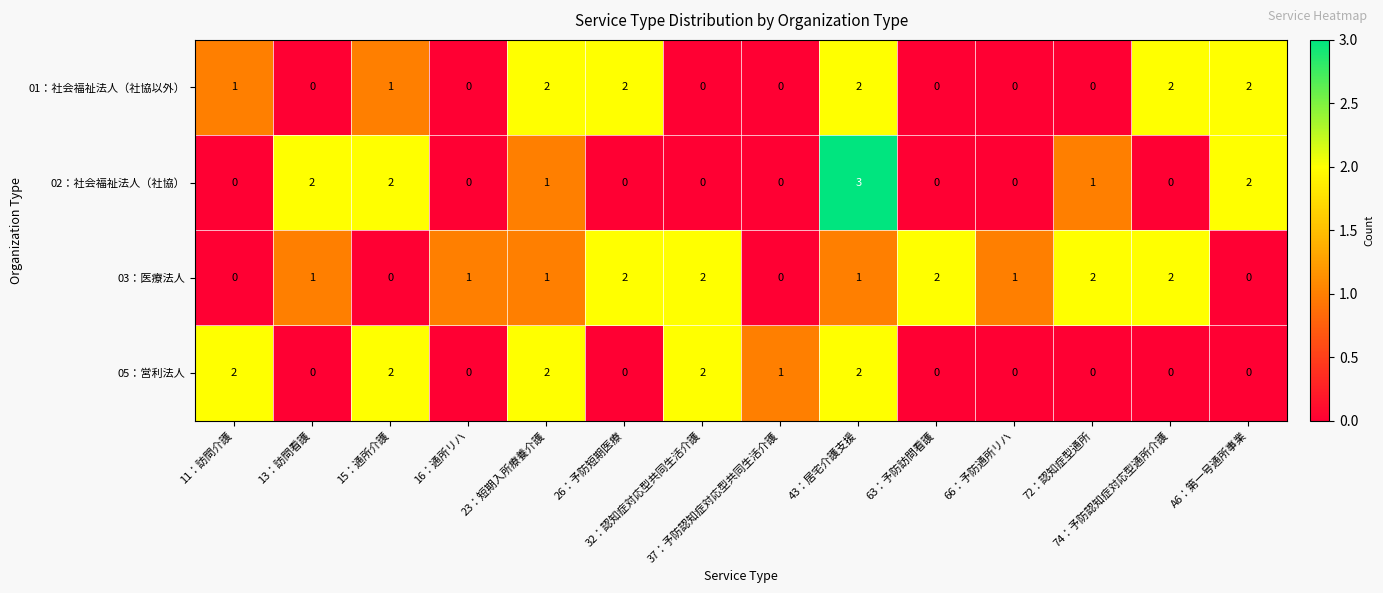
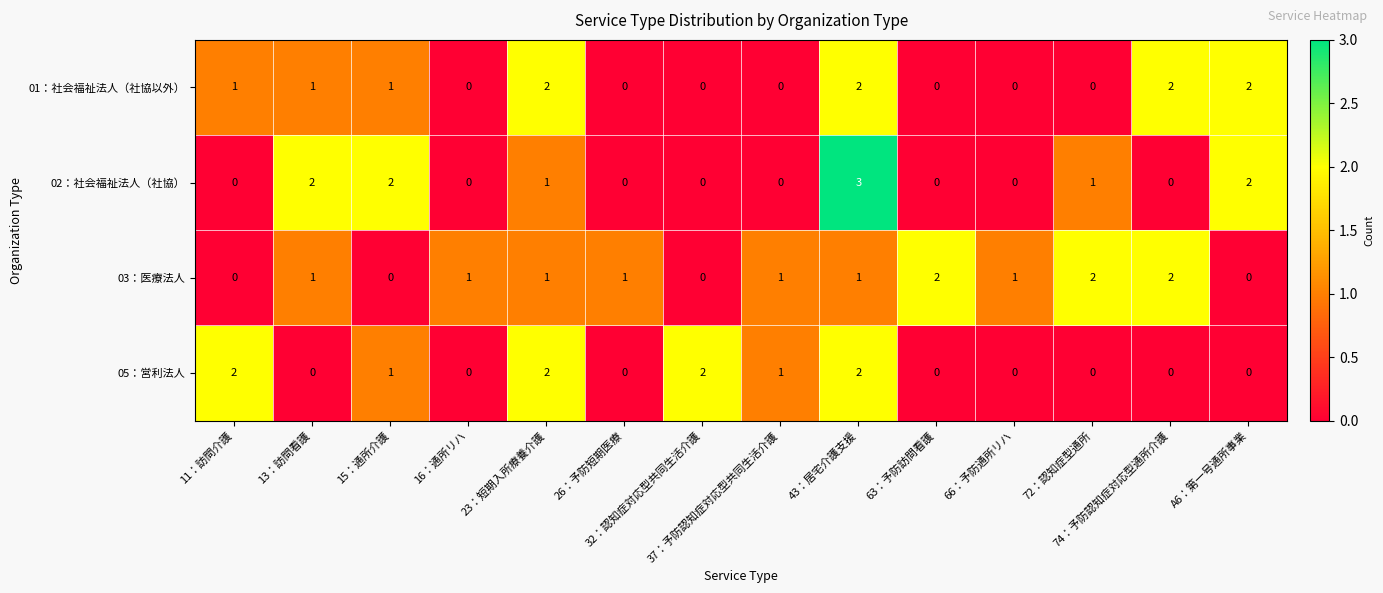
  {
    "01：社会福祉法人（社協以外）": {
      "11：訪問介護": 1,
-     "13：訪問看護": 0,
+     "13：訪問看護": 1,
      "15：通所介護": 1,
      "16：通所リハ": 0,
      "23：短期入所療養介護": 2,
-     "26：予防短期医療": 2,
+     "26：予防短期医療": 0,
      "32：認知症対応型共同生活介護": 0,
      "37：予防認知症対応型共同生活介護": 0,
      "43：居宅介護支援": 2,
      "63：予防訪問看護": 0,
      "66：予防通所リハ": 0,
      "72：認知症型通所": 0,
      "74：予防認知症対応型通所介護": 2,
      "A6：第一号通所事業": 2
    },
    "02：社会福祉法人（社協）": {
      "11：訪問介護": 0,
      "13：訪問看護": 2,
      "15：通所介護": 2,
      "16：通所リハ": 0,
      "23：短期入所療養介護": 1,
      "26：予防短期医療": 0,
      "32：認知症対応型共同生活介護": 0,
      "37：予防認知症対応型共同生活介護": 0,
      "43：居宅介護支援": 3,
      "63：予防訪問看護": 0,
      "66：予防通所リハ": 0,
      "72：認知症型通所": 1,
      "74：予防認知症対応型通所介護": 0,
      "A6：第一号通所事業": 2
    },
    "03：医療法人": {
      "11：訪問介護": 0,
      "13：訪問看護": 1,
      "15：通所介護": 0,
      "16：通所リハ": 1,
      "23：短期入所療養介護": 1,
-     "26：予防短期医療": 2,
-     "32：認知症対応型共同生活介護": 2,
-     "37：予防認知症対応型共同生活介護": 0,
+     "26：予防短期医療": 1,
+     "32：認知症対応型共同生活介護": 0,
+     "37：予防認知症対応型共同生活介護": 1,
      "43：居宅介護支援": 1,
      "63：予防訪問看護": 2,
      "66：予防通所リハ": 1,
      "72：認知症型通所": 2,
      "74：予防認知症対応型通所介護": 2,
      "A6：第一号通所事業": 0
    },
    "05：営利法人": {
      "11：訪問介護": 2,
      "13：訪問看護": 0,
-     "15：通所介護": 2,
+     "15：通所介護": 1,
      "16：通所リハ": 0,
      "23：短期入所療養介護": 2,
      "26：予防短期医療": 0,
      "32：認知症対応型共同生活介護": 2,
      "37：予防認知症対応型共同生活介護": 1,
      "43：居宅介護支援": 2,
      "63：予防訪問看護": 0,
      "66：予防通所リハ": 0,
      "72：認知症型通所": 0,
      "74：予防認知症対応型通所介護": 0,
      "A6：第一号通所事業": 0
    }
  }
